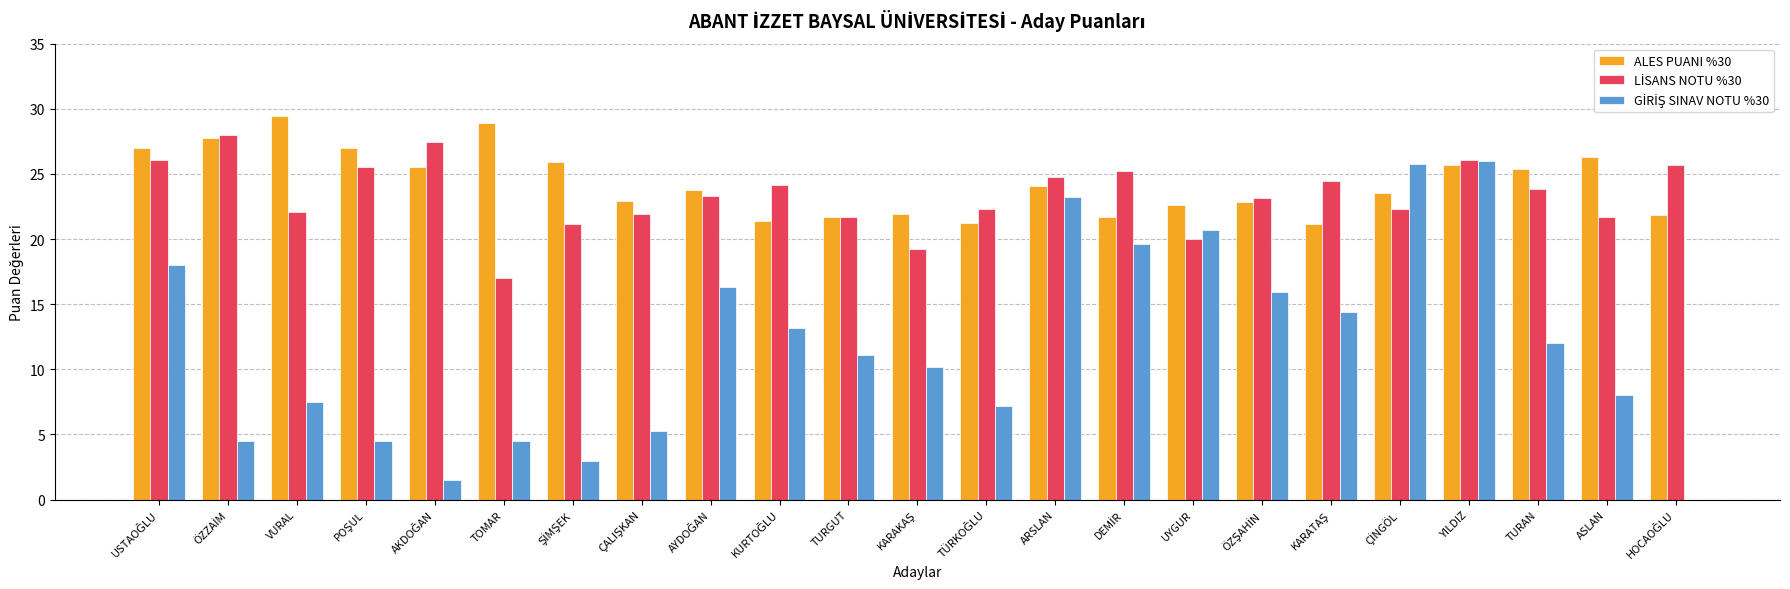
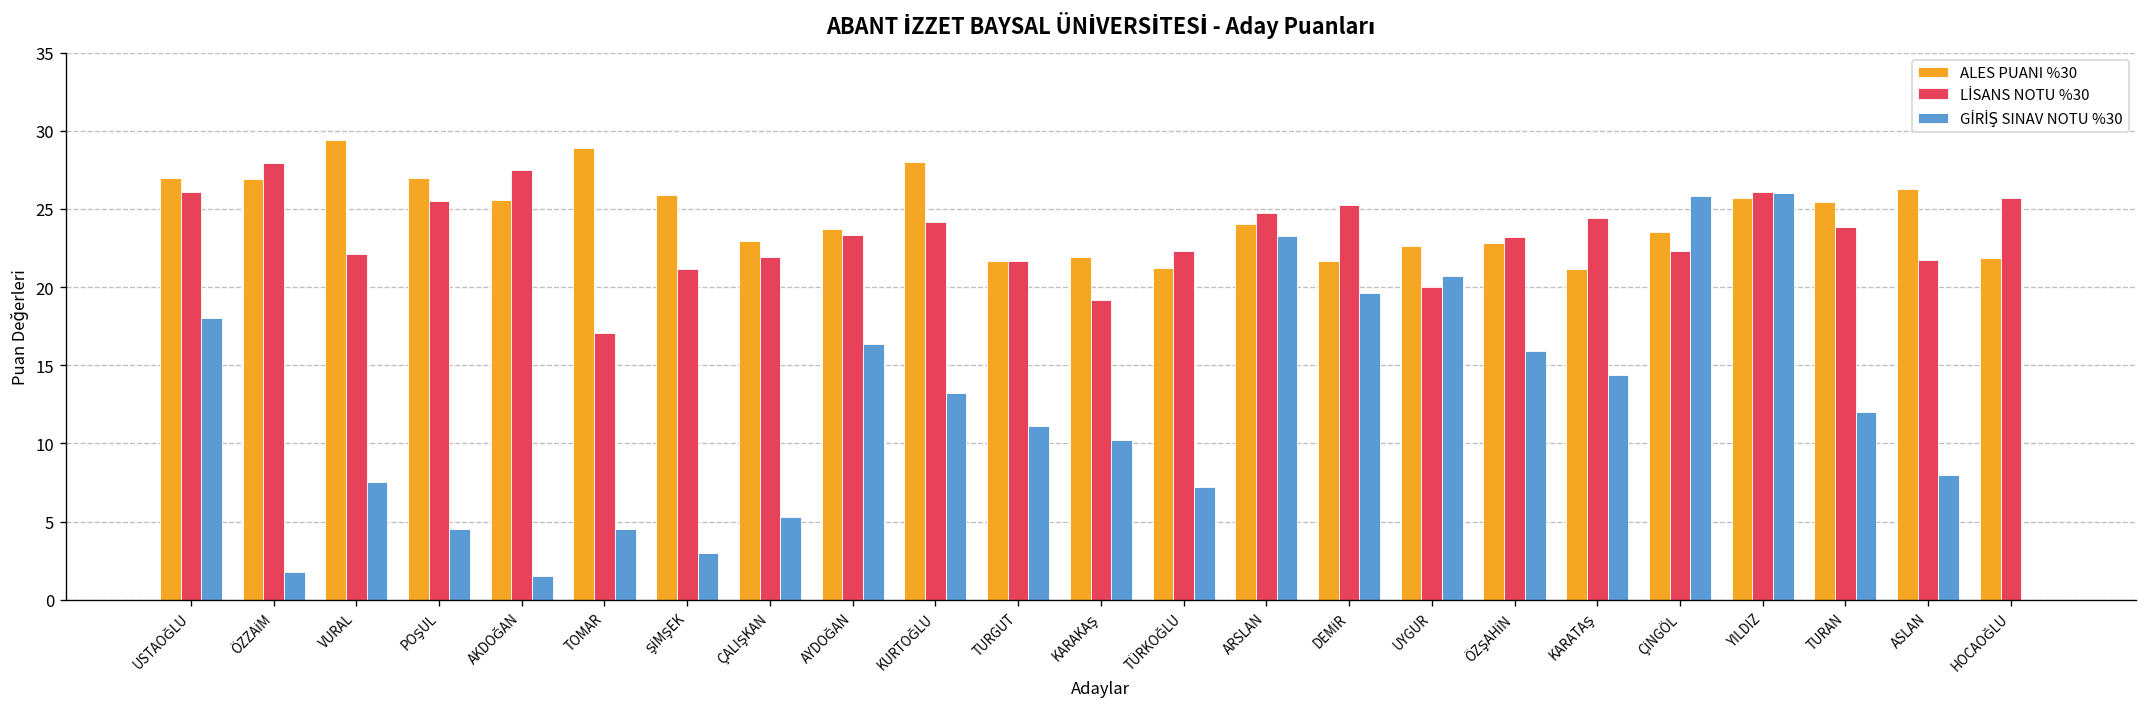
  {
    "ALES PUANI %30": {
      "USTAOĞLU": 27.0,
-     "ÖZZAİM": 27.7,
+     "ÖZZAİM": 26.9,
      "VURAL": 29.4,
      "POŞUL": 27.0,
      "AKDOĞAN": 25.5,
      "TOMAR": 28.9,
      "ŞİMŞEK": 25.9,
      "ÇALIŞKAN": 23.0,
      "AYDOĞAN": 23.7,
-     "KURTOĞLU": 21.4,
+     "KURTOĞLU": 28.0,
      "TURGUT": 21.7,
      "KARAKAŞ": 21.9,
      "TÜRKOĞLU": 21.2,
      "ARSLAN": 24.1,
      "DEMİR": 21.7,
      "UYGUR": 22.6,
      "ÖZŞAHİN": 22.8,
      "KARATAŞ": 21.2,
      "ÇİNGÖL": 23.5,
      "YILDIZ": 25.7,
      "TURAN": 25.4,
      "ASLAN": 26.3,
      "HOCAOĞLU": 21.9
    },
    "LİSANS NOTU %30": {
      "USTAOĞLU": 26.1,
      "ÖZZAİM": 28.0,
      "VURAL": 22.1,
      "POŞUL": 25.5,
      "AKDOĞAN": 27.5,
      "TOMAR": 17.0,
      "ŞİMŞEK": 21.2,
      "ÇALIŞKAN": 21.9,
      "AYDOĞAN": 23.3,
      "KURTOĞLU": 24.2,
      "TURGUT": 21.7,
      "KARAKAŞ": 19.2,
      "TÜRKOĞLU": 22.3,
      "ARSLAN": 24.8,
      "DEMİR": 25.2,
      "UYGUR": 20.0,
      "ÖZŞAHİN": 23.2,
      "KARATAŞ": 24.5,
      "ÇİNGÖL": 22.3,
      "YILDIZ": 26.1,
      "TURAN": 23.8,
      "ASLAN": 21.7,
      "HOCAOĞLU": 25.7
    },
    "GİRİŞ SINAV NOTU %30": {
      "USTAOĞLU": 18.0,
-     "ÖZZAİM": 4.5,
+     "ÖZZAİM": 1.8,
      "VURAL": 7.5,
      "POŞUL": 4.5,
      "AKDOĞAN": 1.5,
      "TOMAR": 4.5,
      "ŞİMŞEK": 3.0,
      "ÇALIŞKAN": 5.3,
      "AYDOĞAN": 16.4,
      "KURTOĞLU": 13.2,
      "TURGUT": 11.1,
      "KARAKAŞ": 10.2,
      "TÜRKOĞLU": 7.2,
      "ARSLAN": 23.3,
      "DEMİR": 19.7,
      "UYGUR": 20.7,
      "ÖZŞAHİN": 15.9,
      "KARATAŞ": 14.4,
      "ÇİNGÖL": 25.8,
      "YILDIZ": 26.0,
      "TURAN": 12.0,
      "ASLAN": 8.0,
      "HOCAOĞLU": 0.0
    }
  }
